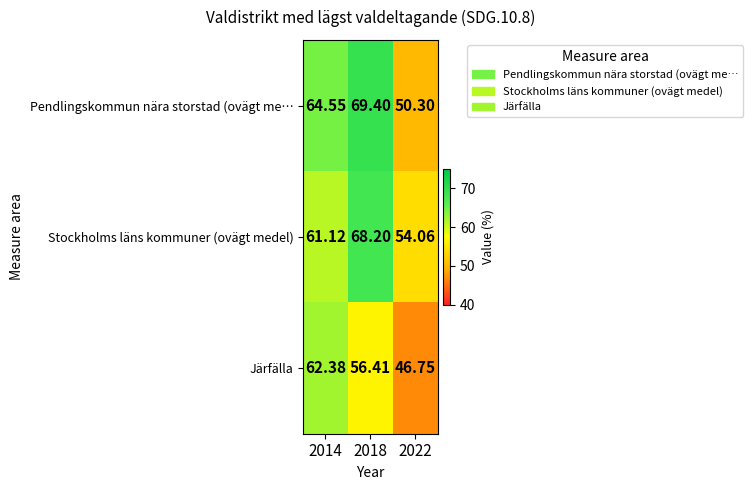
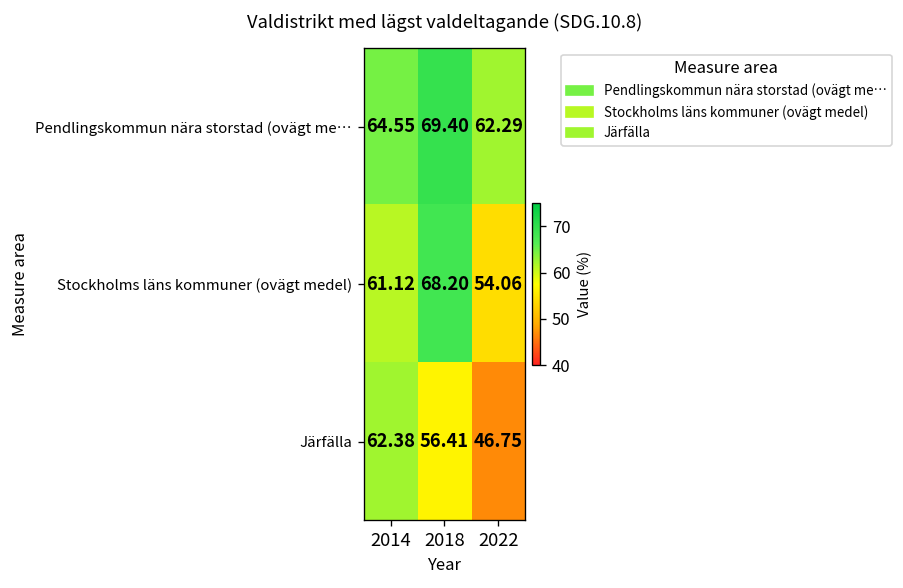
  {
    "Pendlingskommun nära storstad (ovägt me…": {
      "2014": 64.55,
      "2018": 69.40,
-     "2022": 50.30
+     "2022": 62.29
    },
    "Stockholms läns kommuner (ovägt medel)": {
      "2014": 61.12,
      "2018": 68.20,
      "2022": 54.06
    },
    "Järfälla": {
      "2014": 62.38,
      "2018": 56.41,
      "2022": 46.75
    }
  }
